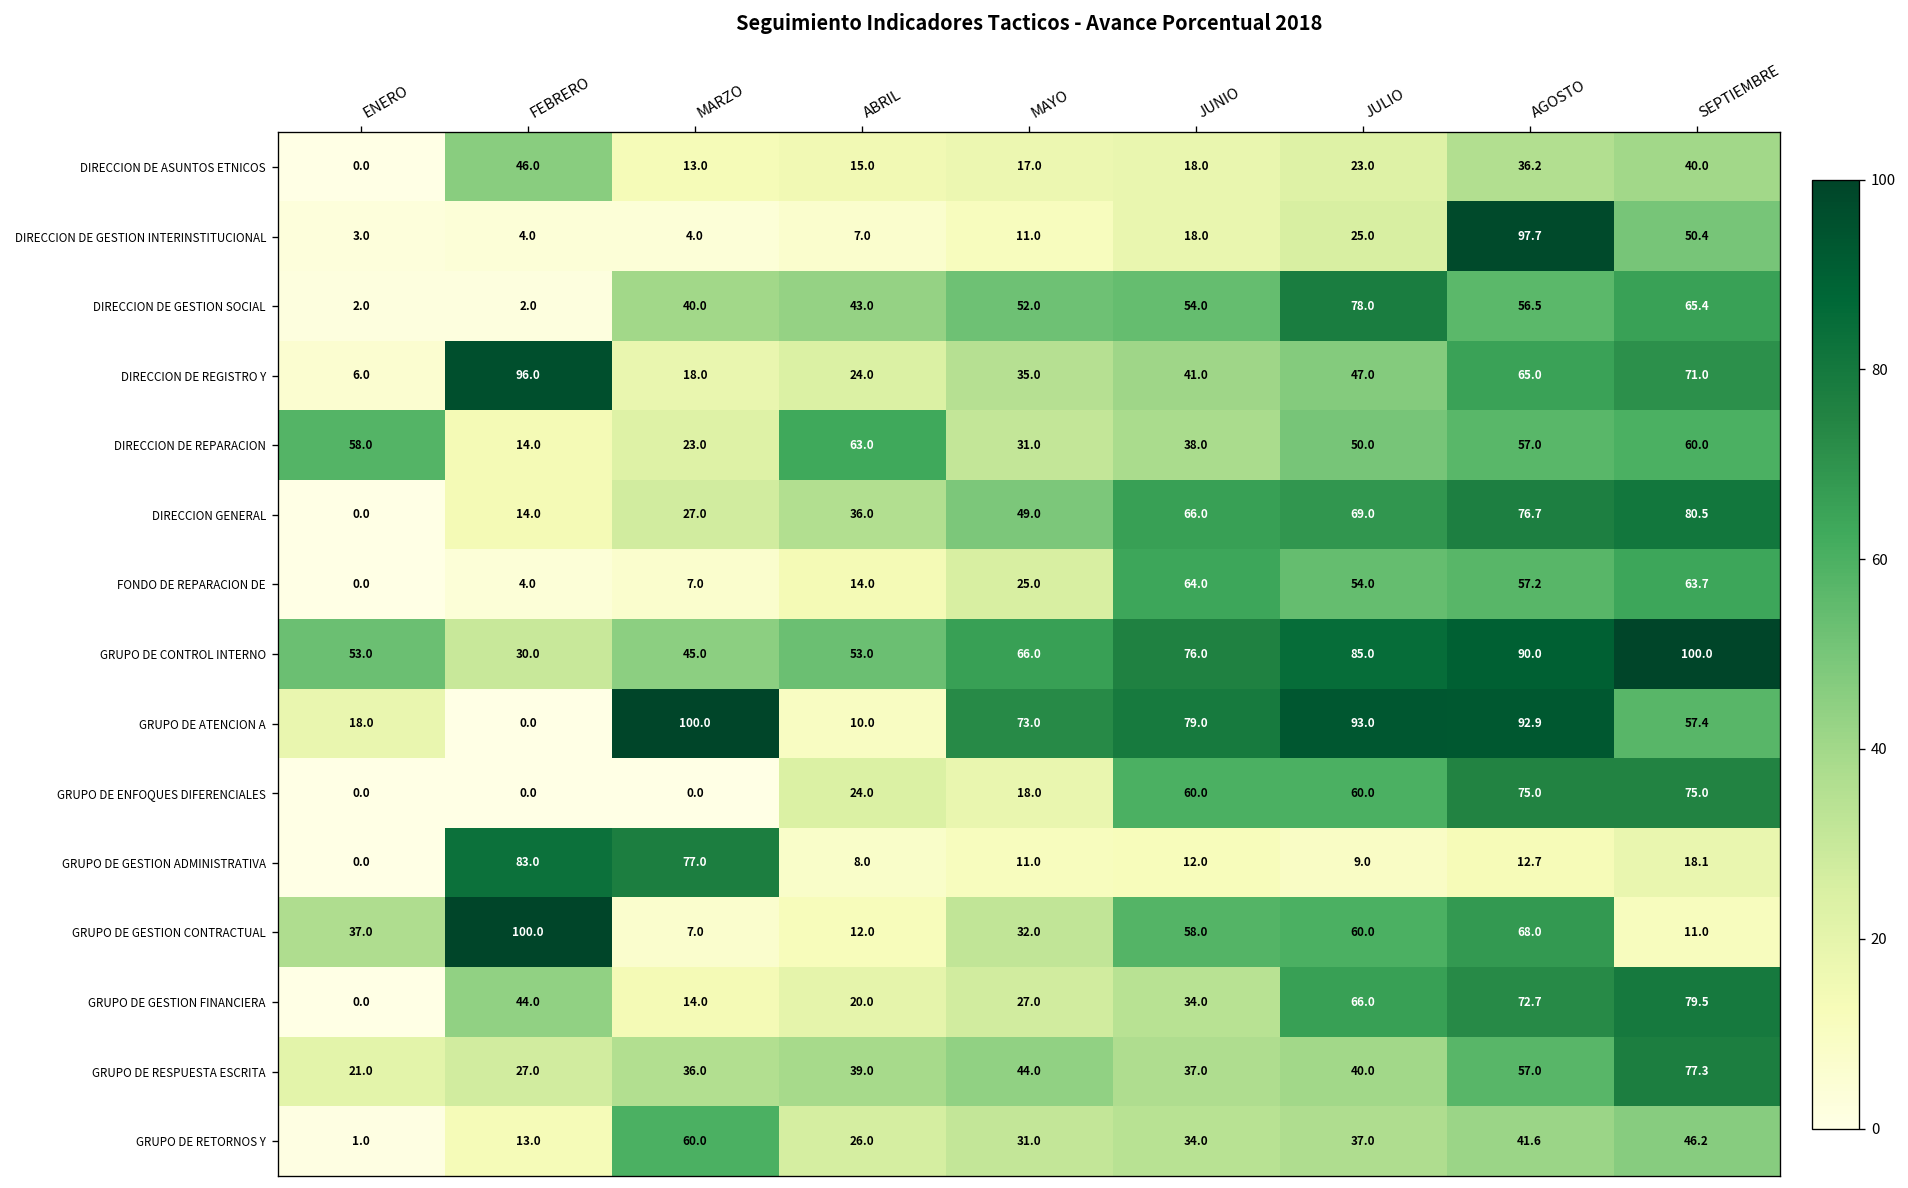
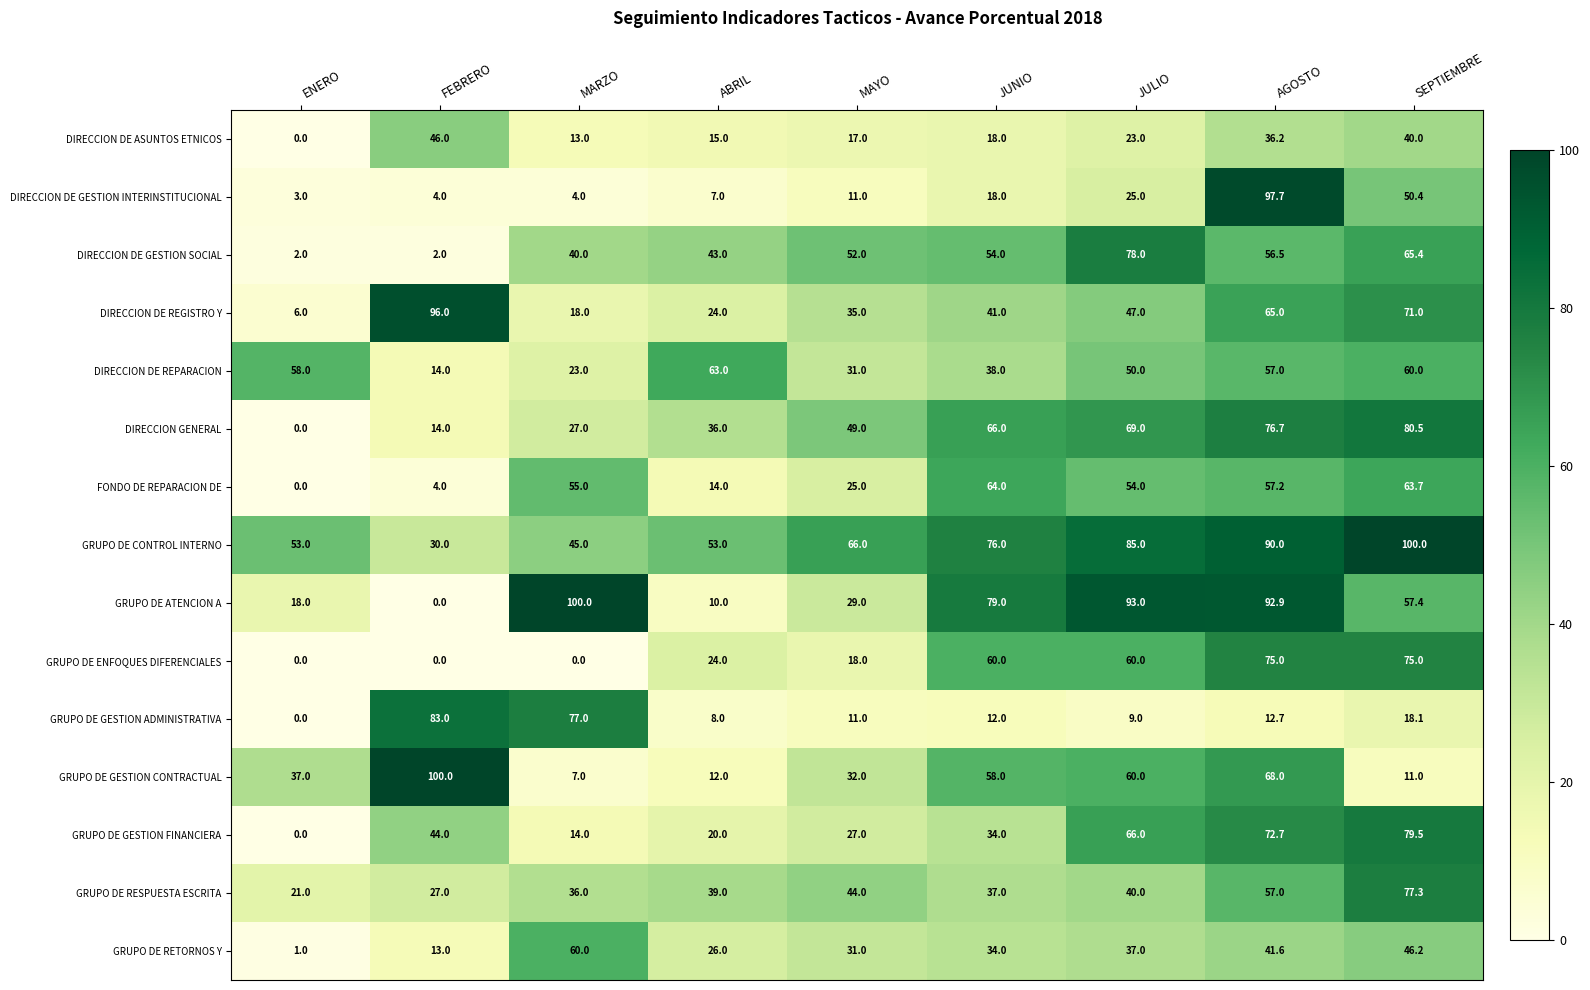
  {
    "DIRECCION DE ASUNTOS ETNICOS": {
      "ENERO": 0.0,
      "FEBRERO": 46.0,
      "MARZO": 13.0,
      "ABRIL": 15.0,
      "MAYO": 17.0,
      "JUNIO": 18.0,
      "JULIO": 23.0,
      "AGOSTO": 36.2,
      "SEPTIEMBRE": 40.0
    },
    "DIRECCION DE GESTION INTERINSTITUCIONAL": {
      "ENERO": 3.0,
      "FEBRERO": 4.0,
      "MARZO": 4.0,
      "ABRIL": 7.0,
      "MAYO": 11.0,
      "JUNIO": 18.0,
      "JULIO": 25.0,
      "AGOSTO": 97.7,
      "SEPTIEMBRE": 50.4
    },
    "DIRECCION DE GESTION SOCIAL": {
      "ENERO": 2.0,
      "FEBRERO": 2.0,
      "MARZO": 40.0,
      "ABRIL": 43.0,
      "MAYO": 52.0,
      "JUNIO": 54.0,
      "JULIO": 78.0,
      "AGOSTO": 56.5,
      "SEPTIEMBRE": 65.4
    },
    "DIRECCION DE REGISTRO Y": {
      "ENERO": 6.0,
      "FEBRERO": 96.0,
      "MARZO": 18.0,
      "ABRIL": 24.0,
      "MAYO": 35.0,
      "JUNIO": 41.0,
      "JULIO": 47.0,
      "AGOSTO": 65.0,
      "SEPTIEMBRE": 71.0
    },
    "DIRECCION DE REPARACION": {
      "ENERO": 58.0,
      "FEBRERO": 14.0,
      "MARZO": 23.0,
      "ABRIL": 63.0,
      "MAYO": 31.0,
      "JUNIO": 38.0,
      "JULIO": 50.0,
      "AGOSTO": 57.0,
      "SEPTIEMBRE": 60.0
    },
    "DIRECCION GENERAL": {
      "ENERO": 0.0,
      "FEBRERO": 14.0,
      "MARZO": 27.0,
      "ABRIL": 36.0,
      "MAYO": 49.0,
      "JUNIO": 66.0,
      "JULIO": 69.0,
      "AGOSTO": 76.7,
      "SEPTIEMBRE": 80.5
    },
    "FONDO DE REPARACION DE": {
      "ENERO": 0.0,
      "FEBRERO": 4.0,
-     "MARZO": 7.0,
+     "MARZO": 55.0,
      "ABRIL": 14.0,
      "MAYO": 25.0,
      "JUNIO": 64.0,
      "JULIO": 54.0,
      "AGOSTO": 57.2,
      "SEPTIEMBRE": 63.7
    },
    "GRUPO DE CONTROL INTERNO": {
      "ENERO": 53.0,
      "FEBRERO": 30.0,
      "MARZO": 45.0,
      "ABRIL": 53.0,
      "MAYO": 66.0,
      "JUNIO": 76.0,
      "JULIO": 85.0,
      "AGOSTO": 90.0,
      "SEPTIEMBRE": 100.0
    },
    "GRUPO DE ATENCION A": {
      "ENERO": 18.0,
      "FEBRERO": 0.0,
      "MARZO": 100.0,
      "ABRIL": 10.0,
-     "MAYO": 73.0,
+     "MAYO": 29.0,
      "JUNIO": 79.0,
      "JULIO": 93.0,
      "AGOSTO": 92.9,
      "SEPTIEMBRE": 57.4
    },
    "GRUPO DE ENFOQUES DIFERENCIALES": {
      "ENERO": 0.0,
      "FEBRERO": 0.0,
      "MARZO": 0.0,
      "ABRIL": 24.0,
      "MAYO": 18.0,
      "JUNIO": 60.0,
      "JULIO": 60.0,
      "AGOSTO": 75.0,
      "SEPTIEMBRE": 75.0
    },
    "GRUPO DE GESTION ADMINISTRATIVA": {
      "ENERO": 0.0,
      "FEBRERO": 83.0,
      "MARZO": 77.0,
      "ABRIL": 8.0,
      "MAYO": 11.0,
      "JUNIO": 12.0,
      "JULIO": 9.0,
      "AGOSTO": 12.7,
      "SEPTIEMBRE": 18.1
    },
    "GRUPO DE GESTION CONTRACTUAL": {
      "ENERO": 37.0,
      "FEBRERO": 100.0,
      "MARZO": 7.0,
      "ABRIL": 12.0,
      "MAYO": 32.0,
      "JUNIO": 58.0,
      "JULIO": 60.0,
      "AGOSTO": 68.0,
      "SEPTIEMBRE": 11.0
    },
    "GRUPO DE GESTION FINANCIERA": {
      "ENERO": 0.0,
      "FEBRERO": 44.0,
      "MARZO": 14.0,
      "ABRIL": 20.0,
      "MAYO": 27.0,
      "JUNIO": 34.0,
      "JULIO": 66.0,
      "AGOSTO": 72.7,
      "SEPTIEMBRE": 79.5
    },
    "GRUPO DE RESPUESTA ESCRITA": {
      "ENERO": 21.0,
      "FEBRERO": 27.0,
      "MARZO": 36.0,
      "ABRIL": 39.0,
      "MAYO": 44.0,
      "JUNIO": 37.0,
      "JULIO": 40.0,
      "AGOSTO": 57.0,
      "SEPTIEMBRE": 77.3
    },
    "GRUPO DE RETORNOS Y": {
      "ENERO": 1.0,
      "FEBRERO": 13.0,
      "MARZO": 60.0,
      "ABRIL": 26.0,
      "MAYO": 31.0,
      "JUNIO": 34.0,
      "JULIO": 37.0,
      "AGOSTO": 41.6,
      "SEPTIEMBRE": 46.2
    }
  }
